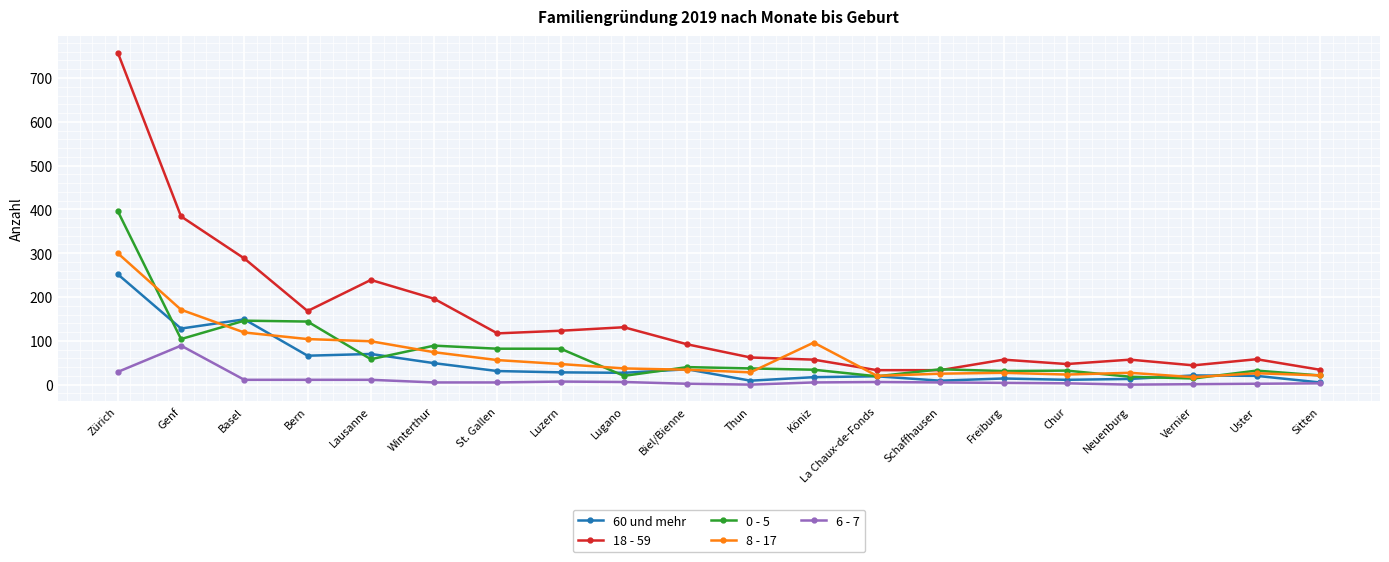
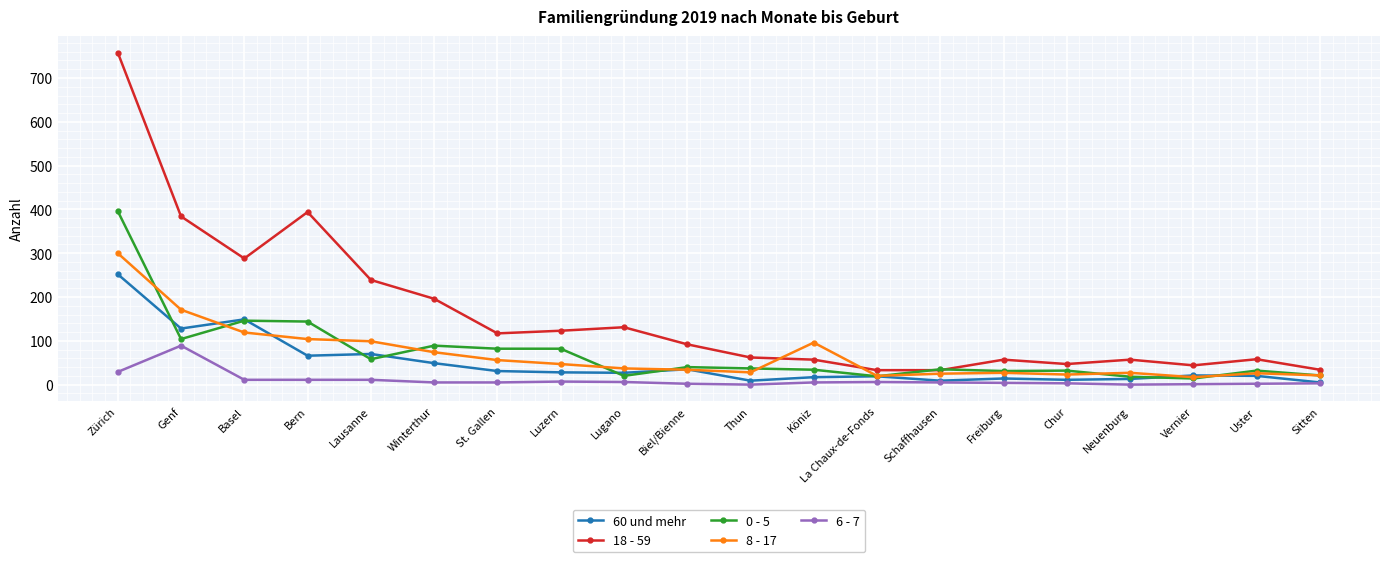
  {
    "60 und mehr": {
      "Zürich": 250,
      "Genf": 130,
      "Bern": 70,
      "Lausanne": 70,
      "Winterthur": 50,
      "St. Gallen": 30,
      "Luzern": 30,
      "Lugano": 30,
      "Thun": 10,
      "Köniz": 20,
      "Freiburg": 10,
      "Chur": 10,
      "Uster": 20
    },
    "18 - 59": {
      "Zürich": 760,
      "Genf": 380,
      "Basel": 290,
-     "Bern": 170,
+     "Bern": 390,
      "Lausanne": 240,
      "Winterthur": 200,
      "St. Gallen": 120,
      "Luzern": 120,
      "Lugano": 130,
      "Biel/Bienne": 90,
      "Thun": 60,
      "Köniz": 60,
      "La Chaux-de-Fonds": 30,
      "Freiburg": 60,
      "Chur": 50,
      "Neuenburg": 60,
      "Vernier": 40,
      "Uster": 60,
      "Sitten": 30
    },
    "0 - 5": {
      "Zürich": 400,
      "Genf": 100,
      "Bern": 140,
      "Lausanne": 60,
      "Winterthur": 90,
      "St. Gallen": 80,
      "Luzern": 80,
      "Lugano": 20,
      "Thun": 40,
      "Köniz": 30,
      "Chur": 30,
      "Uster": 30
    },
    "8 - 17": {
      "Zürich": 300,
      "Genf": 170,
      "Basel": 120,
      "Bern": 100,
      "Lausanne": 100,
      "Winterthur": 70,
      "St. Gallen": 60,
      "Luzern": 50,
      "Lugano": 40,
      "Thun": 30,
      "Köniz": 100,
      "Schaffhausen": 30,
      "Chur": 20,
      "Neuenburg": 30,
      "Uster": 30
    },
    "6 - 7": {
      "Zürich": 30,
      "Genf": 90,
      "Basel": 10,
      "Bern": 10,
      "Lausanne": 10,
      "Winterthur": 10,
      "St. Gallen": 10,
      "Luzern": 10,
      "Lugano": 10,
      "Biel/Bienne": 0,
      "Thun": 0,
      "Köniz": 10,
      "La Chaux-de-Fonds": 10,
      "Freiburg": 0,
      "Chur": 0,
      "Neuenburg": 0,
      "Vernier": 0,
      "Uster": 0
    }
  }
